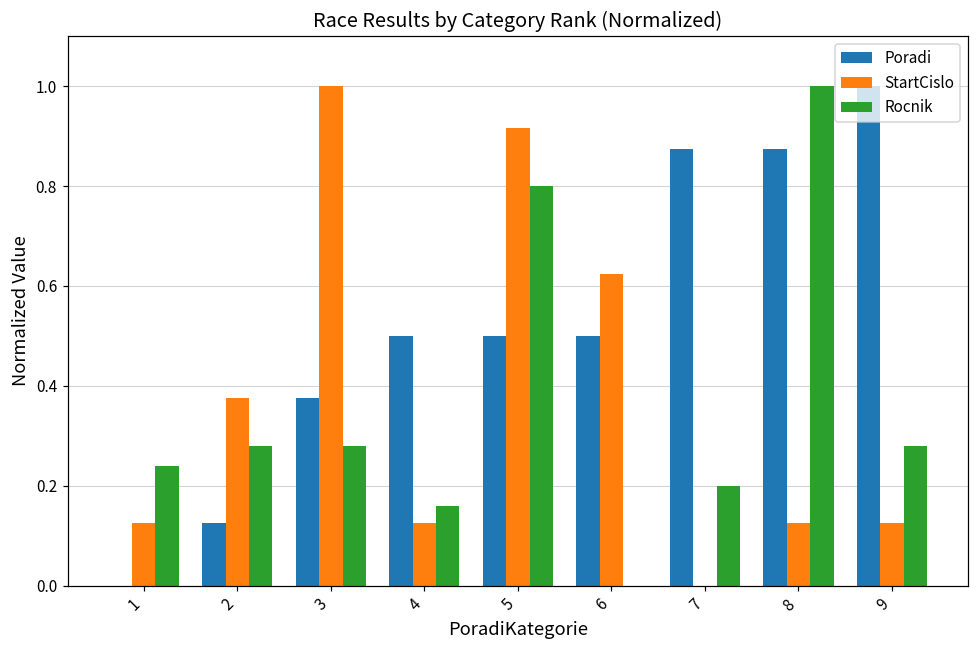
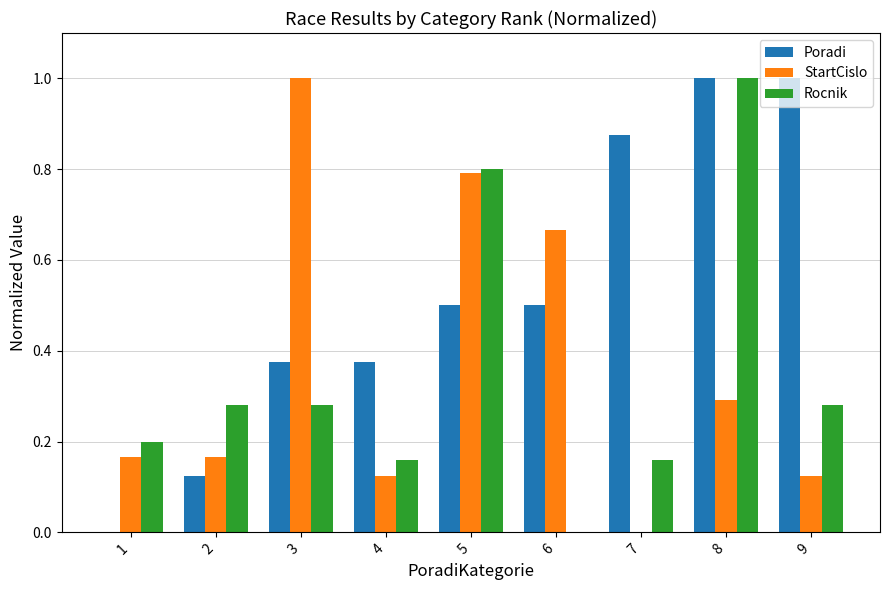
  {
    "Poradi": {
      "1": 0.00,
      "2": 0.13,
      "3": 0.38,
-     "4": 0.50,
+     "4": 0.38,
      "5": 0.50,
      "6": 0.50,
      "7": 0.88,
-     "8": 0.88
+     "8": 1.00
    },
    "StartCislo": {
-     "1": 0.13,
-     "2": 0.38,
+     "1": 0.17,
+     "2": 0.17,
      "3": 1.00,
      "4": 0.13,
-     "5": 0.92,
-     "6": 0.63,
+     "5": 0.79,
+     "6": 0.67,
      "7": 0.00,
-     "8": 0.13,
+     "8": 0.29,
      "9": 0.13
    },
    "Rocnik": {
-     "1": 0.24,
+     "1": 0.20,
      "2": 0.28,
      "3": 0.28,
      "4": 0.16,
      "5": 0.80,
      "6": 0.00,
-     "7": 0.20,
+     "7": 0.16,
      "8": 1.00,
      "9": 0.28
    }
  }
